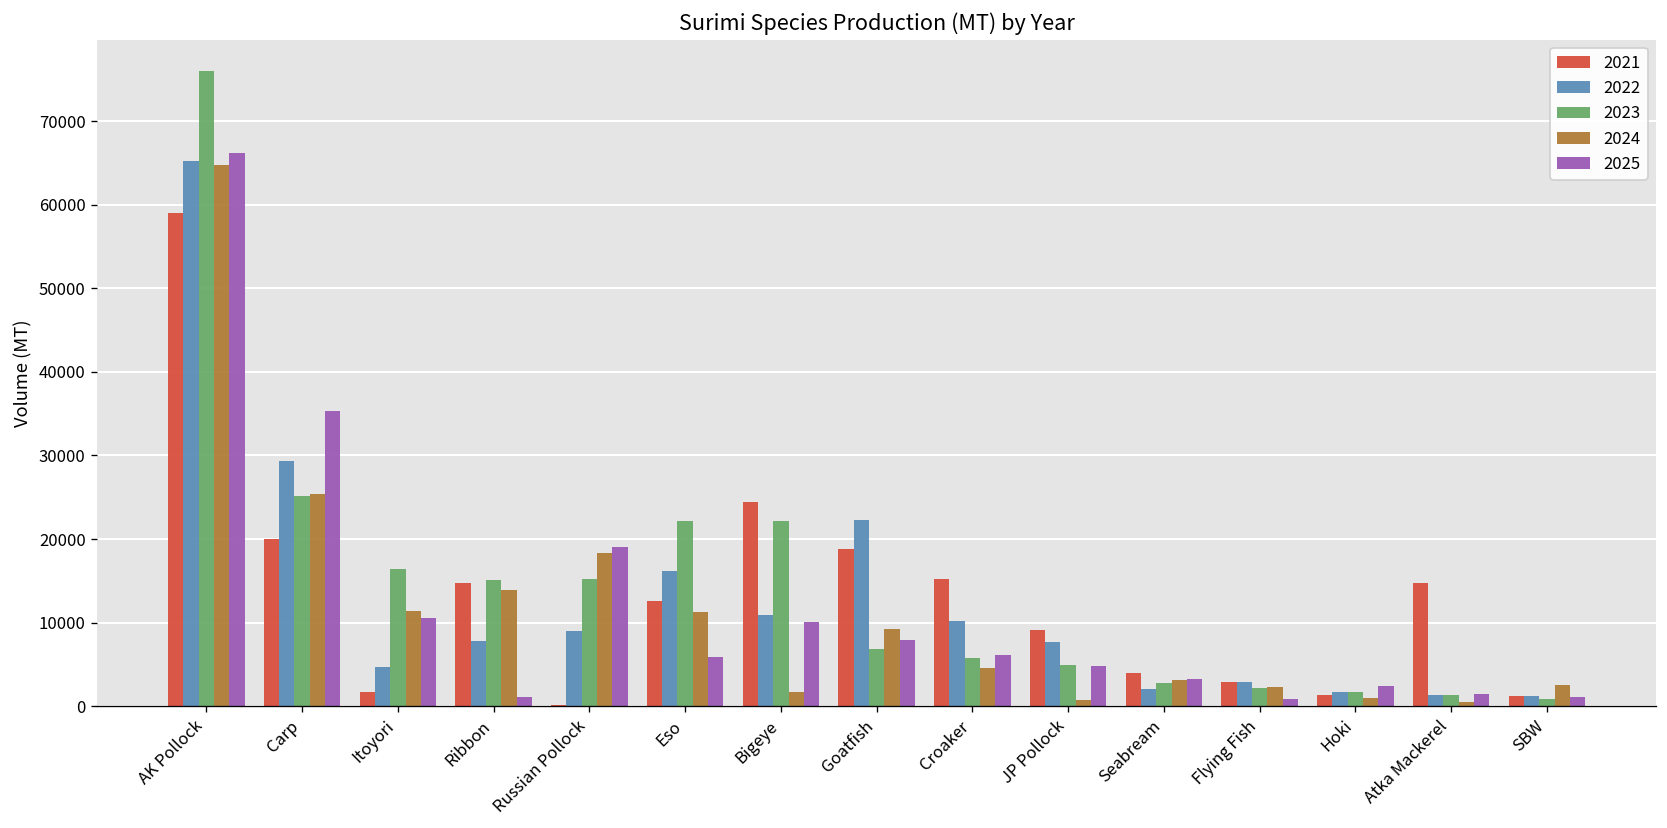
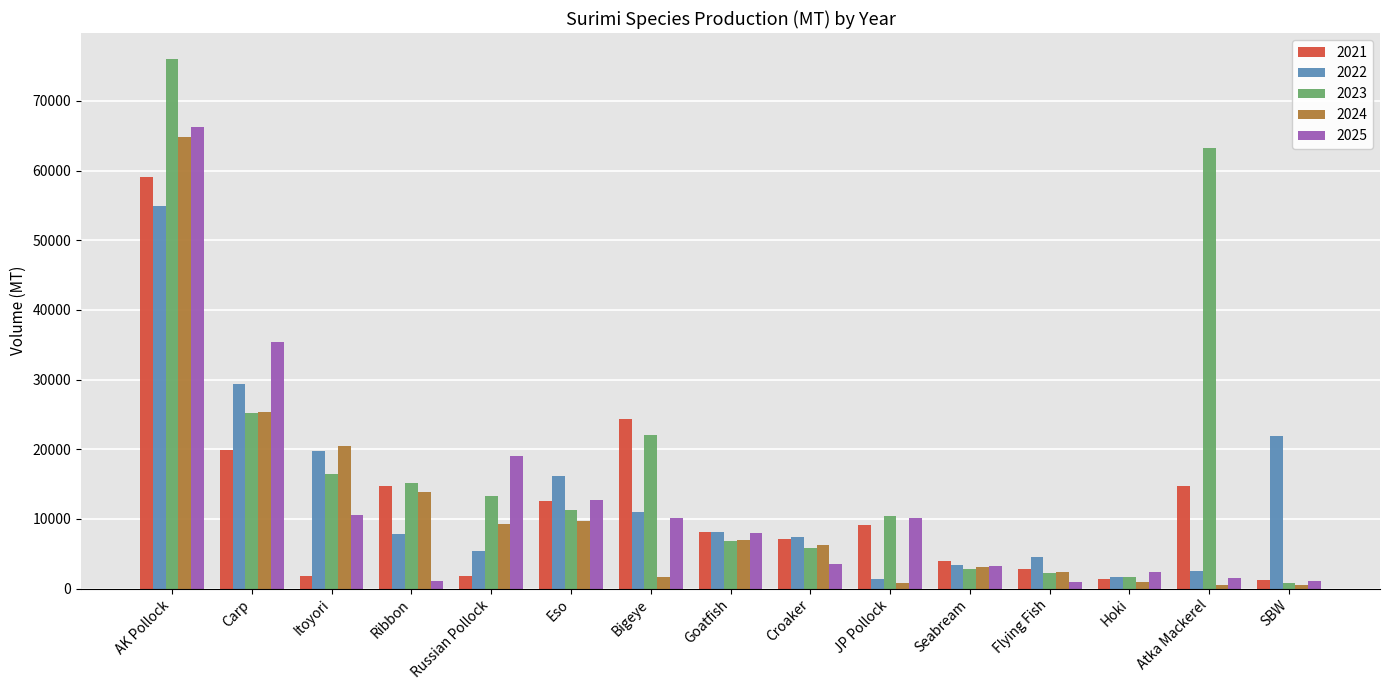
  {
    "2021": {
      "AK Pollock": 59000,
      "Carp": 20000,
      "Itoyori": 2000,
      "Ribbon": 15000,
-     "Russian Pollock": 0,
+     "Russian Pollock": 2000,
      "Eso": 13000,
      "Bigeye": 24000,
-     "Goatfish": 19000,
-     "Croaker": 15000,
+     "Goatfish": 8000,
+     "Croaker": 7000,
      "JP Pollock": 9000,
      "Seabream": 4000,
      "Flying Fish": 3000,
      "Hoki": 1000,
      "Atka Mackerel": 15000,
      "SBW": 1000
    },
    "2022": {
-     "AK Pollock": 65000,
+     "AK Pollock": 55000,
      "Carp": 29000,
-     "Itoyori": 5000,
+     "Itoyori": 20000,
      "Ribbon": 8000,
-     "Russian Pollock": 9000,
+     "Russian Pollock": 5000,
      "Eso": 16000,
      "Bigeye": 11000,
-     "Goatfish": 22000,
-     "Croaker": 10000,
-     "JP Pollock": 8000,
-     "Seabream": 2000,
-     "Flying Fish": 3000,
+     "Goatfish": 8000,
+     "Croaker": 7000,
+     "JP Pollock": 1000,
+     "Seabream": 3000,
+     "Flying Fish": 5000,
      "Hoki": 2000,
-     "Atka Mackerel": 1000,
-     "SBW": 1000
+     "Atka Mackerel": 2000,
+     "SBW": 22000
    },
    "2023": {
      "AK Pollock": 76000,
      "Carp": 25000,
      "Itoyori": 16000,
      "Ribbon": 15000,
-     "Russian Pollock": 15000,
-     "Eso": 22000,
+     "Russian Pollock": 13000,
+     "Eso": 11000,
      "Bigeye": 22000,
      "Goatfish": 7000,
      "Croaker": 6000,
-     "JP Pollock": 5000,
+     "JP Pollock": 10000,
      "Seabream": 3000,
      "Flying Fish": 2000,
      "Hoki": 2000,
-     "Atka Mackerel": 1000,
+     "Atka Mackerel": 63000,
      "SBW": 1000
    },
    "2024": {
      "AK Pollock": 65000,
      "Carp": 25000,
-     "Itoyori": 11000,
+     "Itoyori": 20000,
      "Ribbon": 14000,
-     "Russian Pollock": 18000,
-     "Eso": 11000,
+     "Russian Pollock": 9000,
+     "Eso": 10000,
      "Bigeye": 2000,
-     "Goatfish": 9000,
-     "Croaker": 5000,
+     "Goatfish": 7000,
+     "Croaker": 6000,
      "JP Pollock": 1000,
      "Seabream": 3000,
      "Flying Fish": 2000,
      "Hoki": 1000,
      "Atka Mackerel": 1000,
-     "SBW": 3000
+     "SBW": 0
    },
    "2025": {
      "AK Pollock": 66000,
      "Carp": 35000,
      "Itoyori": 11000,
      "Ribbon": 1000,
      "Russian Pollock": 19000,
-     "Eso": 6000,
+     "Eso": 13000,
      "Bigeye": 10000,
      "Goatfish": 8000,
-     "Croaker": 6000,
-     "JP Pollock": 5000,
+     "Croaker": 3000,
+     "JP Pollock": 10000,
      "Seabream": 3000,
      "Flying Fish": 1000,
      "Hoki": 2000,
      "Atka Mackerel": 2000,
      "SBW": 1000
    }
  }
